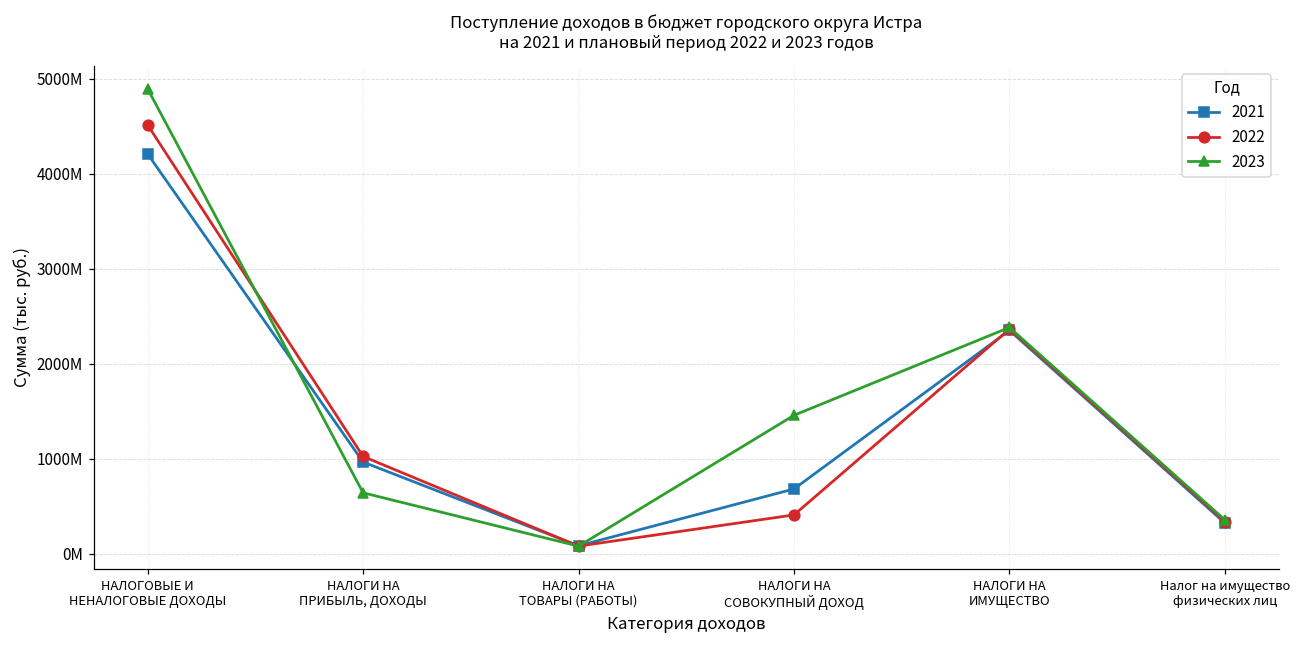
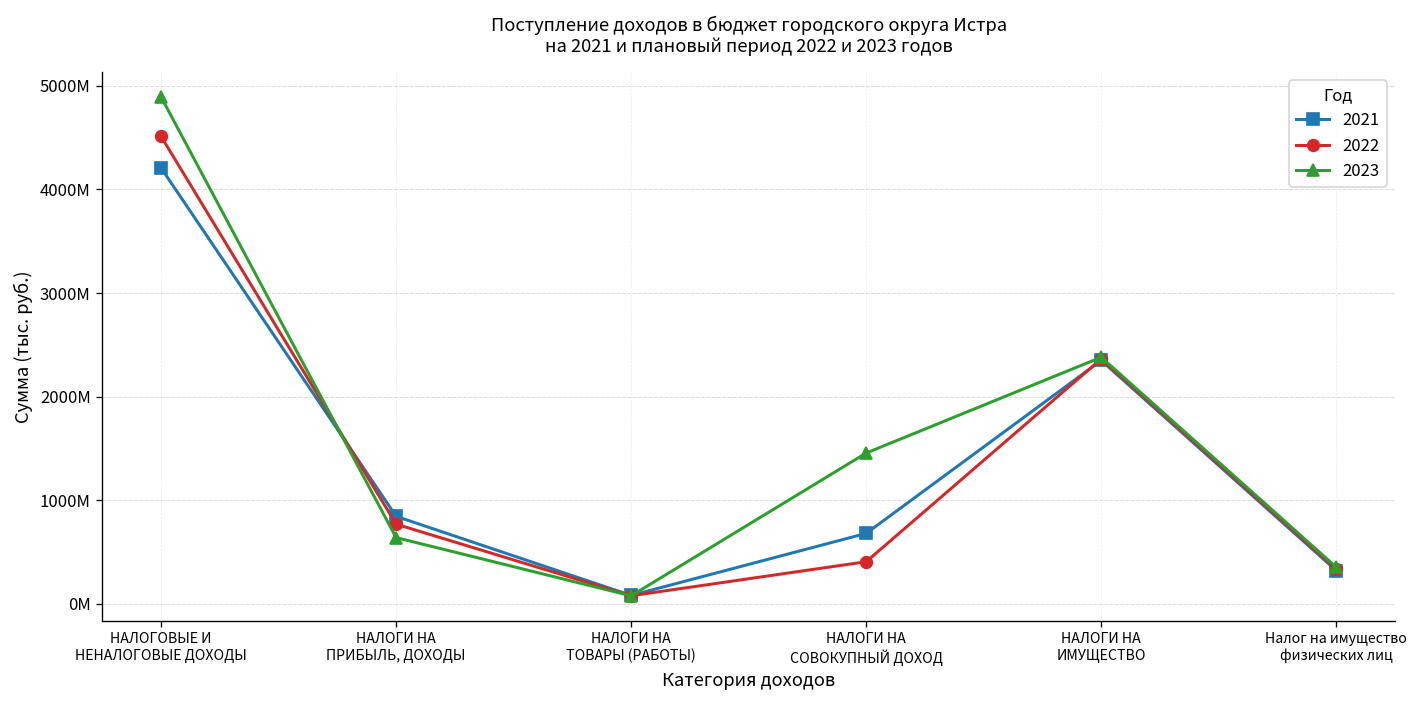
  {
    "2021": {
      "НАЛОГОВЫЕ И НЕНАЛОГОВЫЕ ДОХОДЫ": 4200000000,
-     "НАЛОГИ НА ПРИБЫЛЬ, ДОХОДЫ": 1000000000,
+     "НАЛОГИ НА ПРИБЫЛЬ, ДОХОДЫ": 800000000,
      "НАЛОГИ НА СОВОКУПНЫЙ ДОХОД": 700000000
    },
    "2022": {
      "НАЛОГОВЫЕ И НЕНАЛОГОВЫЕ ДОХОДЫ": 4500000000,
-     "НАЛОГИ НА ПРИБЫЛЬ, ДОХОДЫ": 1000000000,
+     "НАЛОГИ НА ПРИБЫЛЬ, ДОХОДЫ": 800000000,
      "НАЛОГИ НА СОВОКУПНЫЙ ДОХОД": 400000000
    },
    "2023": {
      "НАЛОГОВЫЕ И НЕНАЛОГОВЫЕ ДОХОДЫ": 4900000000,
      "НАЛОГИ НА ПРИБЫЛЬ, ДОХОДЫ": 600000000,
      "НАЛОГИ НА СОВОКУПНЫЙ ДОХОД": 1500000000
    }
  }
